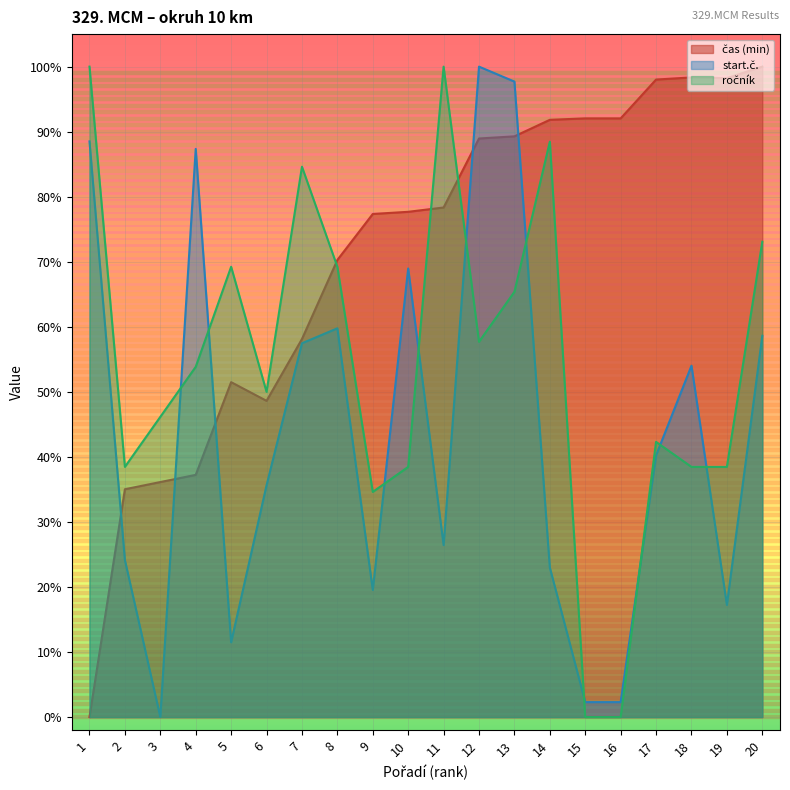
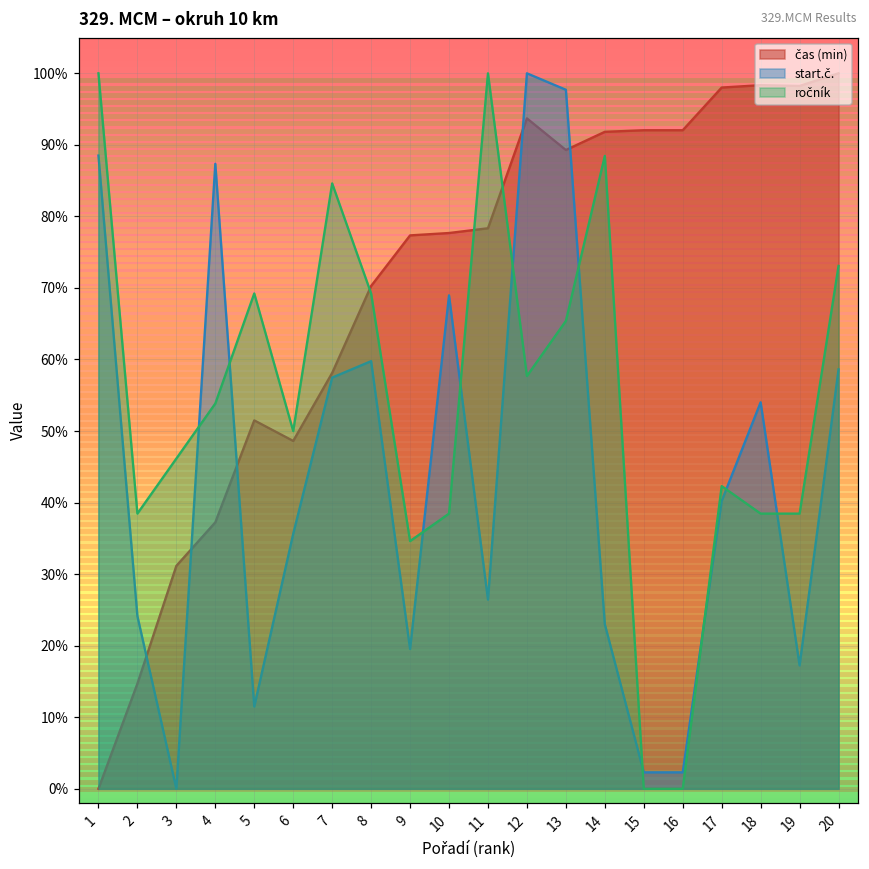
  {
    "čas (min)": {
      "1": "0%",
-     "2": "35%",
-     "3": "36%",
+     "2": "15%",
+     "3": "31%",
      "4": "37%",
      "5": "51%",
      "6": "49%",
      "7": "58%",
      "8": "70%",
      "9": "77%",
      "10": "78%",
      "11": "78%",
-     "12": "89%",
+     "12": "94%",
      "13": "89%",
      "14": "92%",
      "15": "92%",
      "16": "92%",
      "17": "98%"
    },
    "start.č.": {
      "1": "89%",
      "2": "24%",
      "3": "0%",
      "4": "87%",
      "5": "11%",
      "6": "36%",
      "7": "57%",
      "8": "60%",
      "9": "20%",
      "10": "69%",
      "11": "26%",
      "12": "100%",
      "13": "98%",
      "14": "23%",
      "15": "2%",
      "16": "2%",
      "17": "40%",
      "18": "54%",
      "19": "17%",
      "20": "59%"
    },
    "ročník": {
      "1": "100%",
      "2": "38%",
      "3": "46%",
      "4": "54%",
      "5": "69%",
      "6": "50%",
      "7": "85%",
      "8": "69%",
      "9": "35%",
      "10": "38%",
      "11": "100%",
      "12": "58%",
      "13": "65%",
      "14": "88%",
      "15": "0%",
      "16": "0%",
      "17": "42%",
      "18": "38%",
      "19": "38%",
      "20": "73%"
    }
  }
